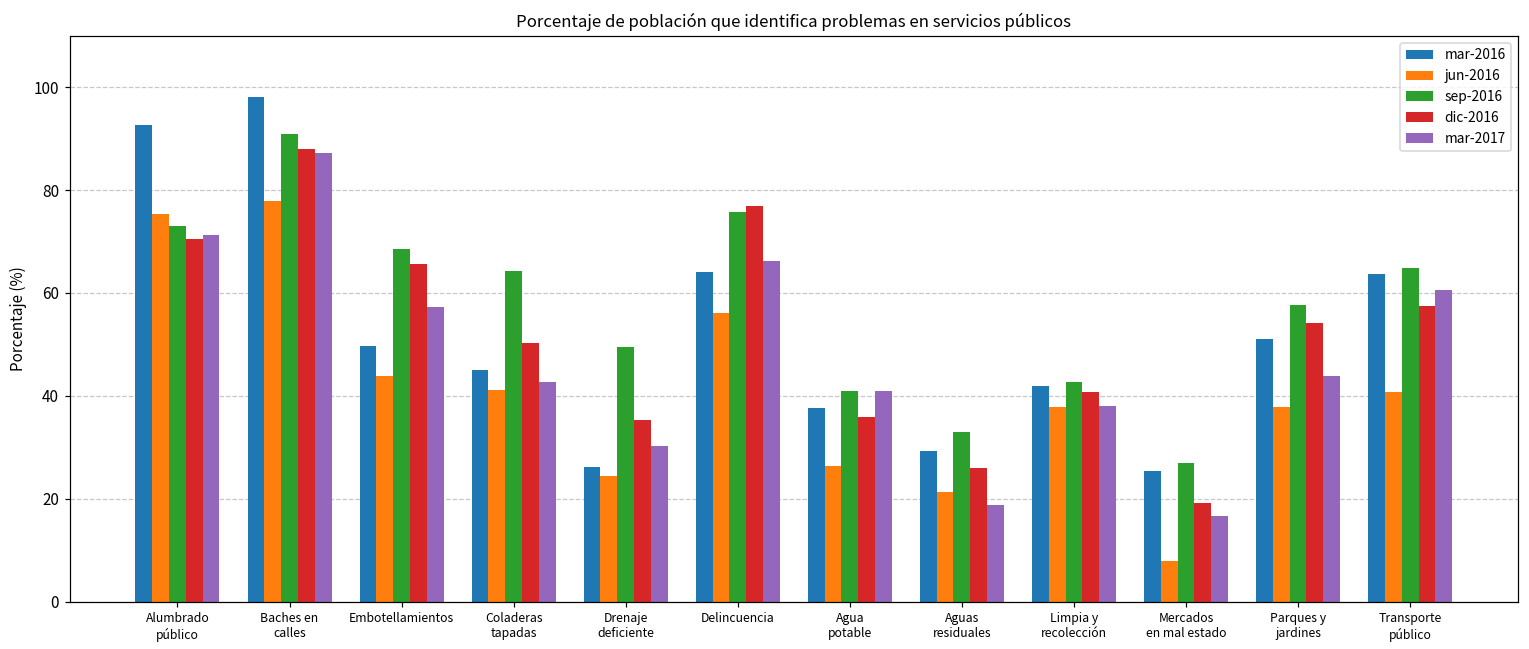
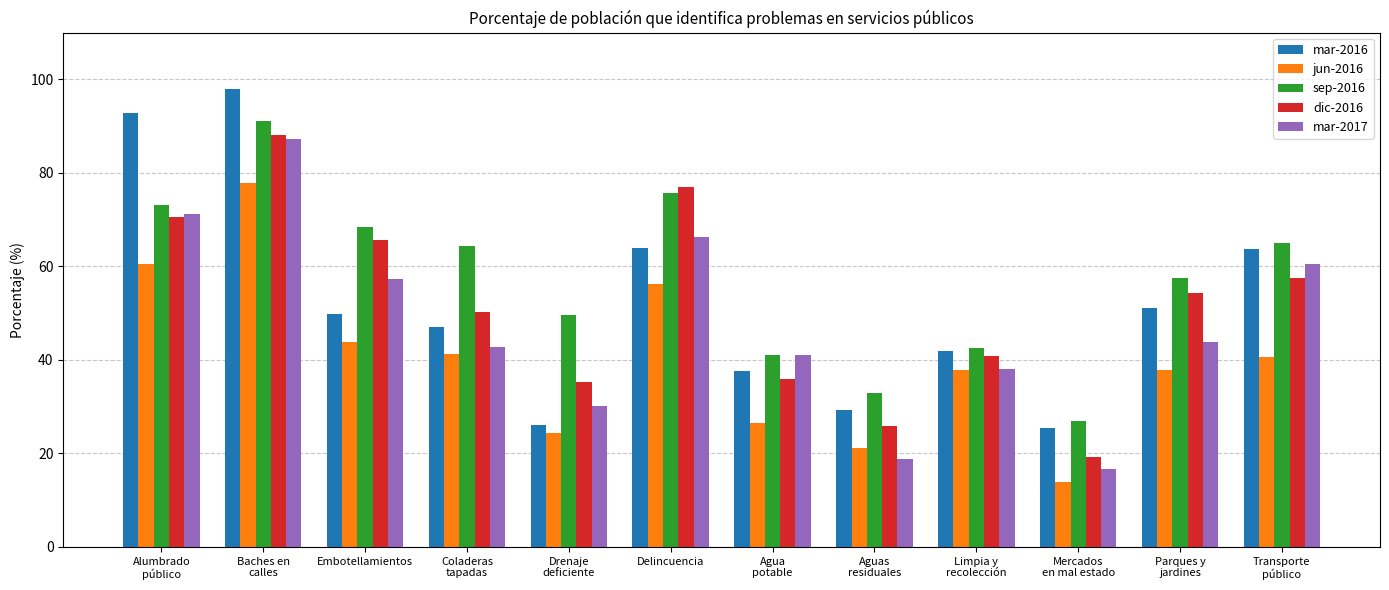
  {
    "mar-2016": {
      "Alumbrado público": 93,
      "Baches en calles": 98,
      "Embotellamientos": 50,
-     "Coladeras tapadas": 45,
+     "Coladeras tapadas": 47,
      "Drenaje deficiente": 26,
      "Delincuencia": 64,
      "Agua potable": 38,
      "Aguas residuales": 29,
      "Limpia y recolección": 42,
      "Mercados en mal estado": 25,
      "Parques y jardines": 51,
      "Transporte público": 64
    },
    "jun-2016": {
-     "Alumbrado público": 75,
+     "Alumbrado público": 61,
      "Baches en calles": 78,
      "Embotellamientos": 44,
      "Coladeras tapadas": 41,
      "Drenaje deficiente": 24,
      "Delincuencia": 56,
      "Agua potable": 26,
      "Aguas residuales": 21,
      "Limpia y recolección": 38,
-     "Mercados en mal estado": 8,
+     "Mercados en mal estado": 14,
      "Parques y jardines": 38,
      "Transporte público": 41
    },
    "sep-2016": {
      "Alumbrado público": 73,
      "Baches en calles": 91,
      "Embotellamientos": 69,
      "Coladeras tapadas": 64,
      "Drenaje deficiente": 50,
      "Delincuencia": 76,
      "Agua potable": 41,
      "Aguas residuales": 33,
      "Limpia y recolección": 43,
      "Mercados en mal estado": 27,
      "Parques y jardines": 58,
      "Transporte público": 65
    },
    "dic-2016": {
      "Alumbrado público": 71,
      "Baches en calles": 88,
      "Embotellamientos": 66,
      "Coladeras tapadas": 50,
      "Drenaje deficiente": 35,
      "Delincuencia": 77,
      "Agua potable": 36,
      "Aguas residuales": 26,
      "Limpia y recolección": 41,
      "Mercados en mal estado": 19,
      "Parques y jardines": 54,
      "Transporte público": 58
    },
    "mar-2017": {
      "Alumbrado público": 71,
      "Baches en calles": 87,
      "Embotellamientos": 57,
      "Coladeras tapadas": 43,
      "Drenaje deficiente": 30,
      "Delincuencia": 66,
      "Agua potable": 41,
      "Aguas residuales": 19,
      "Limpia y recolección": 38,
      "Mercados en mal estado": 17,
      "Parques y jardines": 44,
      "Transporte público": 61
    }
  }
